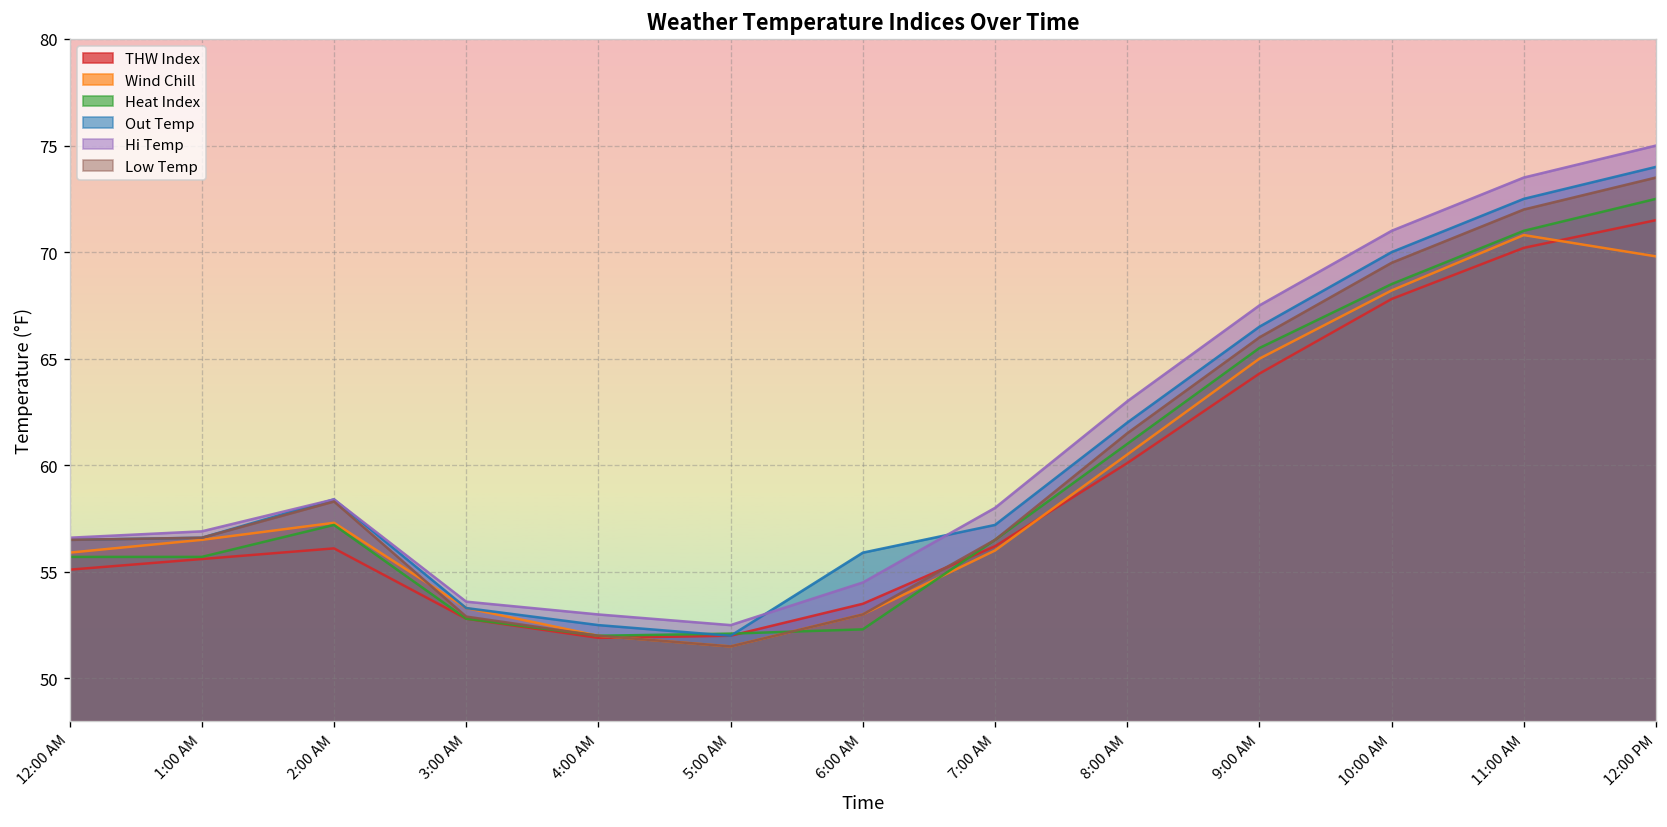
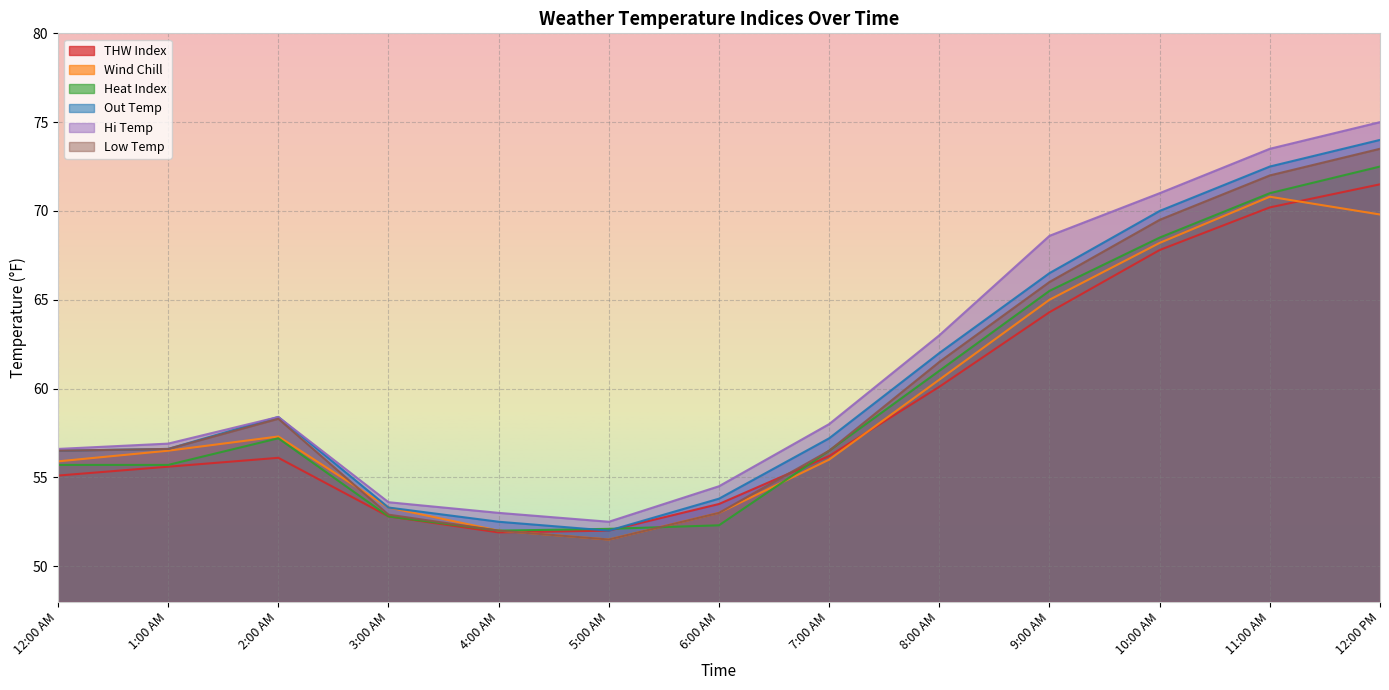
  {
    "THW Index": {
      "12:00 AM": 55.1,
      "2:00 AM": 56.1,
      "6:00 AM": 53.5,
      "7:00 AM": 56.2,
      "8:00 AM": 60.1,
      "9:00 AM": 64.3,
      "10:00 AM": 67.8,
      "11:00 AM": 70.2,
      "12:00 PM": 71.5
    },
    "Wind Chill": {
      "12:00 AM": 55.9,
      "7:00 AM": 56.0,
      "8:00 AM": 60.5,
      "9:00 AM": 65.0,
      "10:00 AM": 68.2,
      "11:00 AM": 70.8,
      "12:00 PM": 69.8
    },
    "Heat Index": {
      "12:00 AM": 55.7,
      "6:00 AM": 52.3,
      "8:00 AM": 61.0,
      "9:00 AM": 65.5,
      "10:00 AM": 68.5,
      "11:00 AM": 71.0,
      "12:00 PM": 72.5
    },
    "Out Temp": {
      "4:00 AM": 52.5,
-     "6:00 AM": 55.9,
+     "6:00 AM": 53.8,
      "7:00 AM": 57.2,
      "8:00 AM": 62.0,
      "9:00 AM": 66.5,
      "10:00 AM": 70.0,
      "11:00 AM": 72.5,
      "12:00 PM": 74.0
    },
    "Hi Temp": {
      "1:00 AM": 56.9,
      "3:00 AM": 53.6,
      "4:00 AM": 53.0,
      "5:00 AM": 52.5,
      "6:00 AM": 54.5,
      "7:00 AM": 58.0,
      "8:00 AM": 63.0,
-     "9:00 AM": 67.5,
+     "9:00 AM": 68.6,
      "10:00 AM": 71.0,
      "11:00 AM": 73.5,
      "12:00 PM": 75.0
    },
    "Low Temp": {
      "8:00 AM": 61.5,
      "9:00 AM": 66.0,
      "10:00 AM": 69.5,
      "11:00 AM": 72.0,
      "12:00 PM": 73.5
    }
  }
